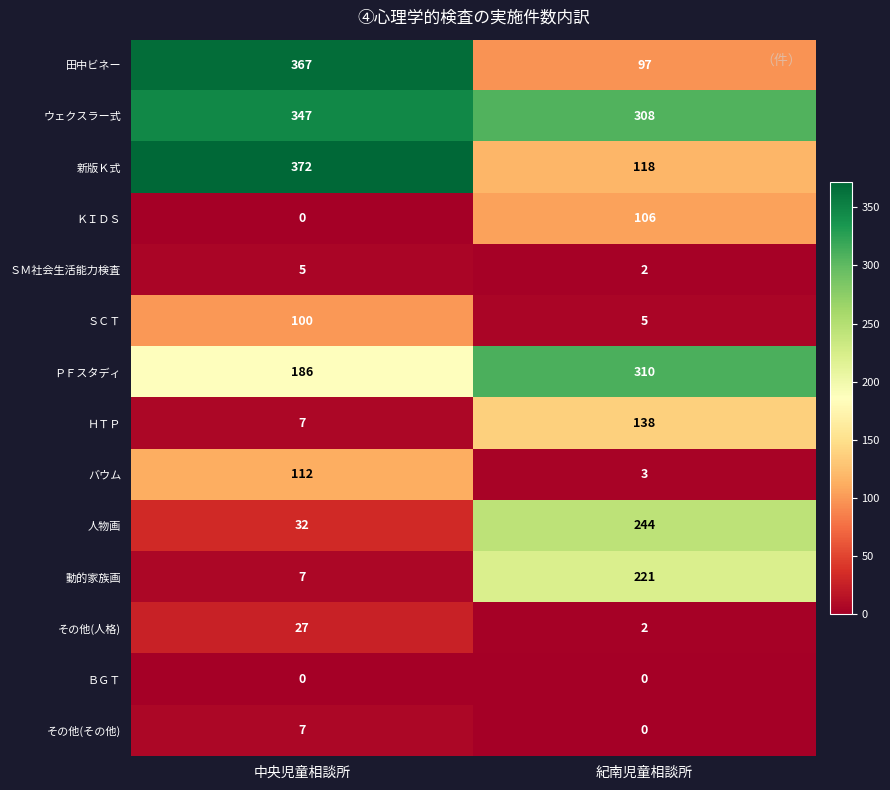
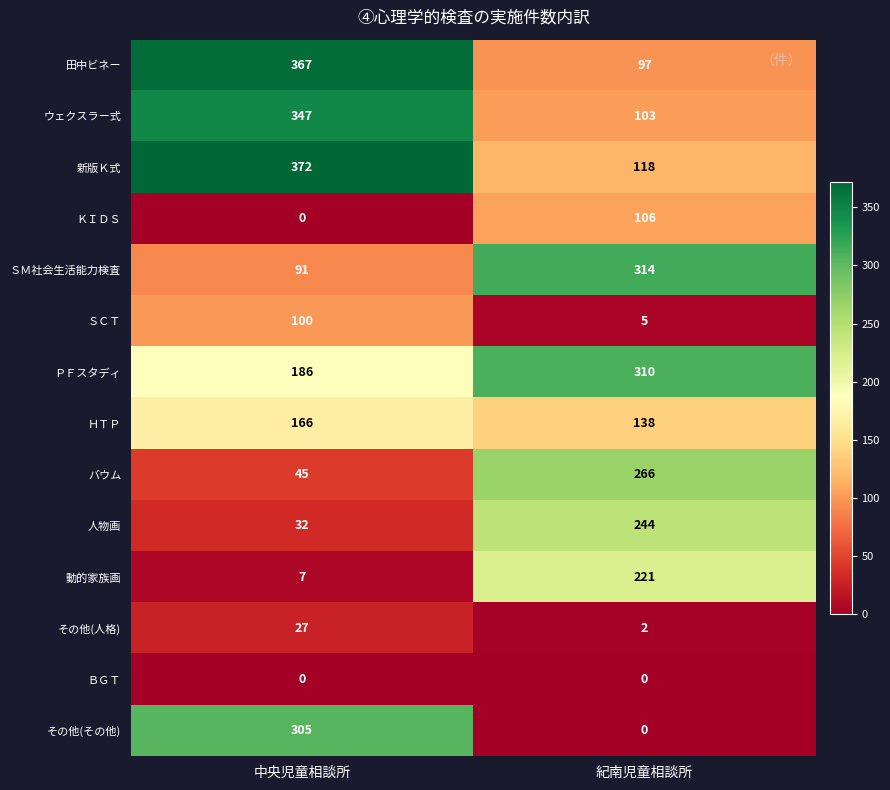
  {
    "田中ビネー": {
      "中央児童相談所": 367
    },
    "ウェクスラー式": {
      "中央児童相談所": 347,
-     "紀南児童相談所": 308
+     "紀南児童相談所": 103
    },
    "新版Ｋ式": {
      "中央児童相談所": 372,
      "紀南児童相談所": 118
    },
    "ＫＩＤＳ": {
      "中央児童相談所": 0,
      "紀南児童相談所": 106
    },
    "ＳＭ社会生活能力検査": {
-     "中央児童相談所": 5,
-     "紀南児童相談所": 2
+     "中央児童相談所": 91,
+     "紀南児童相談所": 314
    },
    "ＳＣＴ": {
      "中央児童相談所": 100,
      "紀南児童相談所": 5
    },
    "ＰＦスタディ": {
      "中央児童相談所": 186,
      "紀南児童相談所": 310
    },
    "ＨＴＰ": {
-     "中央児童相談所": 7,
+     "中央児童相談所": 166,
      "紀南児童相談所": 138
    },
    "バウム": {
-     "中央児童相談所": 112,
-     "紀南児童相談所": 3
+     "中央児童相談所": 45,
+     "紀南児童相談所": 266
    },
    "人物画": {
      "中央児童相談所": 32,
      "紀南児童相談所": 244
    },
    "動的家族画": {
      "中央児童相談所": 7,
      "紀南児童相談所": 221
    },
    "その他(人格)": {
      "中央児童相談所": 27,
      "紀南児童相談所": 2
    },
    "ＢＧＴ": {
      "中央児童相談所": 0,
      "紀南児童相談所": 0
    },
    "その他(その他)": {
-     "中央児童相談所": 7,
+     "中央児童相談所": 305,
      "紀南児童相談所": 0
    }
  }
